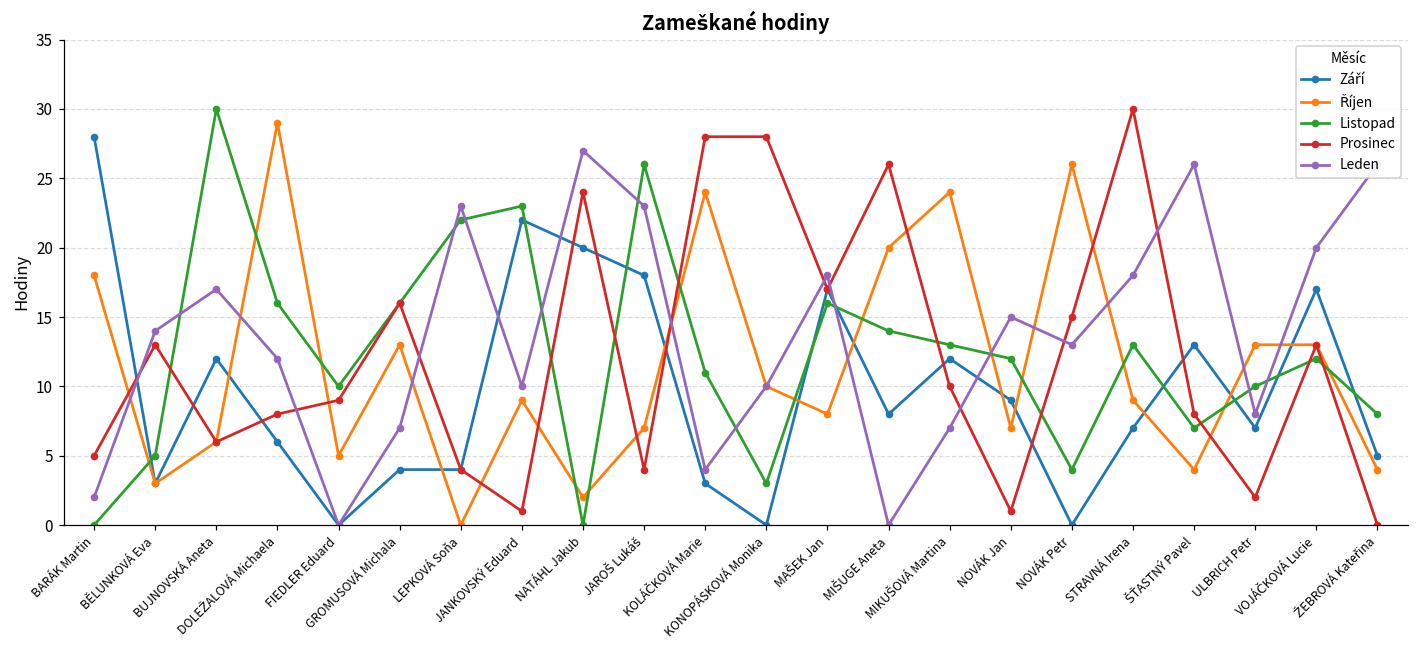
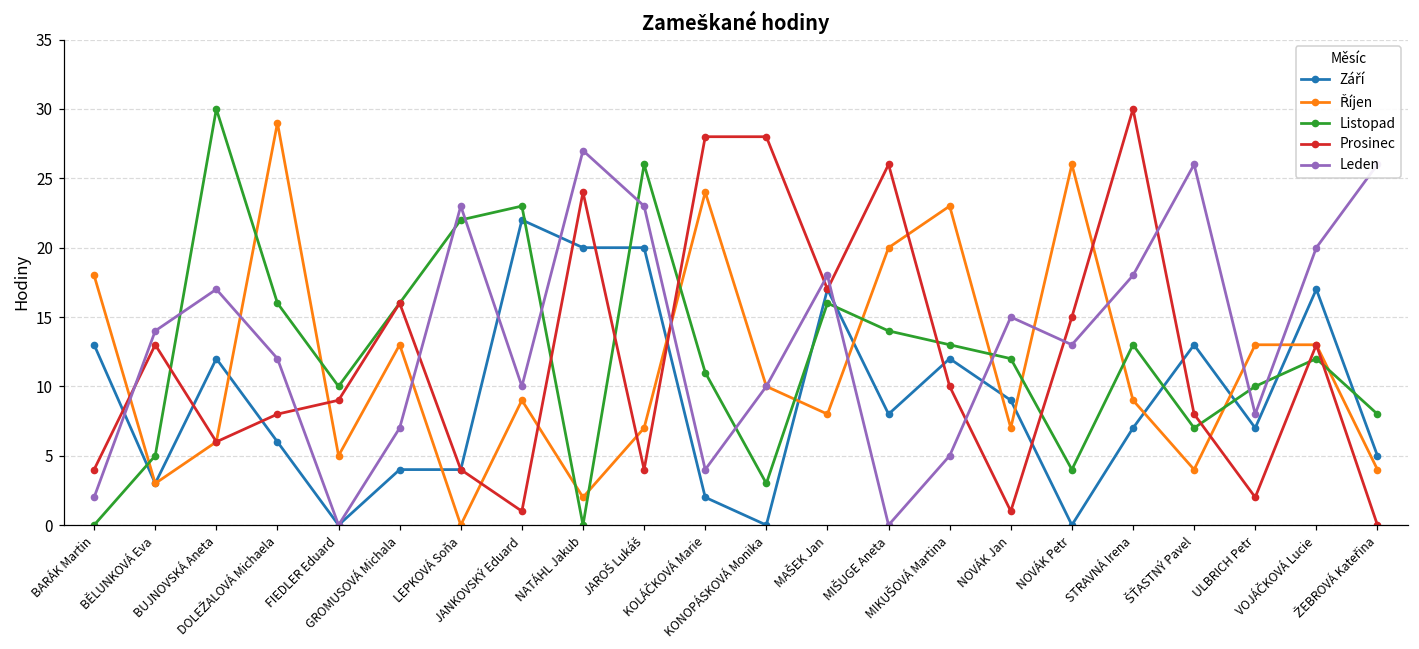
  {
    "Září": {
-     "BARÁK Martin": 28,
+     "BARÁK Martin": 13,
      "BUJNOVSKÁ Aneta": 12,
      "DOLEŽALOVÁ Michaela": 6,
      "GROMUSOVÁ Michala": 4,
      "JANKOVSKÝ Eduard": 22,
      "NATÁHL Jakub": 20,
-     "JAROŠ Lukáš": 18,
-     "KOLÁČKOVÁ Marie": 3,
+     "JAROŠ Lukáš": 20,
+     "KOLÁČKOVÁ Marie": 2,
      "KONOPÁSKOVÁ Monika": 0,
      "MIŠUGE Aneta": 8,
      "MIKUŠOVÁ Martina": 12,
      "NOVÁK Jan": 9,
      "NOVÁK Petr": 0,
      "STRAVNÁ Irena": 7,
      "ŠŤASTNÝ Pavel": 13,
      "ULBRICH Petr": 7,
      "VOJÁČKOVÁ Lucie": 17,
      "ŽEBROVÁ Kateřina": 5
    },
    "Říjen": {
      "BARÁK Martin": 18,
      "DOLEŽALOVÁ Michaela": 29,
      "FIEDLER Eduard": 5,
      "GROMUSOVÁ Michala": 13,
      "LEPKOVÁ Soňa": 0,
      "JANKOVSKÝ Eduard": 9,
      "NATÁHL Jakub": 2,
      "JAROŠ Lukáš": 7,
      "KOLÁČKOVÁ Marie": 24,
      "MAŠEK Jan": 8,
      "MIŠUGE Aneta": 20,
-     "MIKUŠOVÁ Martina": 24,
+     "MIKUŠOVÁ Martina": 23,
      "NOVÁK Jan": 7,
      "NOVÁK Petr": 26,
      "STRAVNÁ Irena": 9,
      "ŠŤASTNÝ Pavel": 4,
      "ULBRICH Petr": 13,
      "ŽEBROVÁ Kateřina": 4
    },
    "Listopad": {
      "BARÁK Martin": 0,
      "BĚLUNKOVÁ Eva": 5,
      "BUJNOVSKÁ Aneta": 30,
      "DOLEŽALOVÁ Michaela": 16,
      "FIEDLER Eduard": 10,
      "LEPKOVÁ Soňa": 22,
      "JANKOVSKÝ Eduard": 23,
      "NATÁHL Jakub": 0,
      "JAROŠ Lukáš": 26,
      "KOLÁČKOVÁ Marie": 11,
      "KONOPÁSKOVÁ Monika": 3,
      "MAŠEK Jan": 16,
      "MIŠUGE Aneta": 14,
      "MIKUŠOVÁ Martina": 13,
      "NOVÁK Jan": 12,
      "NOVÁK Petr": 4,
      "STRAVNÁ Irena": 13,
      "ŠŤASTNÝ Pavel": 7,
      "ULBRICH Petr": 10,
      "VOJÁČKOVÁ Lucie": 12,
      "ŽEBROVÁ Kateřina": 8
    },
    "Prosinec": {
-     "BARÁK Martin": 5,
+     "BARÁK Martin": 4,
      "BĚLUNKOVÁ Eva": 13,
      "DOLEŽALOVÁ Michaela": 8,
      "FIEDLER Eduard": 9,
      "JANKOVSKÝ Eduard": 1,
      "NATÁHL Jakub": 24,
      "JAROŠ Lukáš": 4,
      "KOLÁČKOVÁ Marie": 28,
      "KONOPÁSKOVÁ Monika": 28,
      "MIŠUGE Aneta": 26,
      "MIKUŠOVÁ Martina": 10,
      "NOVÁK Jan": 1,
      "NOVÁK Petr": 15,
      "STRAVNÁ Irena": 30,
      "ŠŤASTNÝ Pavel": 8,
      "ULBRICH Petr": 2,
      "ŽEBROVÁ Kateřina": 0
    },
    "Leden": {
      "BARÁK Martin": 2,
      "BĚLUNKOVÁ Eva": 14,
      "BUJNOVSKÁ Aneta": 17,
      "DOLEŽALOVÁ Michaela": 12,
      "GROMUSOVÁ Michala": 7,
      "LEPKOVÁ Soňa": 23,
      "JANKOVSKÝ Eduard": 10,
      "NATÁHL Jakub": 27,
      "JAROŠ Lukáš": 23,
      "KOLÁČKOVÁ Marie": 4,
      "MAŠEK Jan": 18,
      "MIŠUGE Aneta": 0,
-     "MIKUŠOVÁ Martina": 7,
+     "MIKUŠOVÁ Martina": 5,
      "NOVÁK Jan": 15,
      "NOVÁK Petr": 13,
      "STRAVNÁ Irena": 18,
      "ŠŤASTNÝ Pavel": 26,
      "ULBRICH Petr": 8,
      "VOJÁČKOVÁ Lucie": 20
    }
  }
